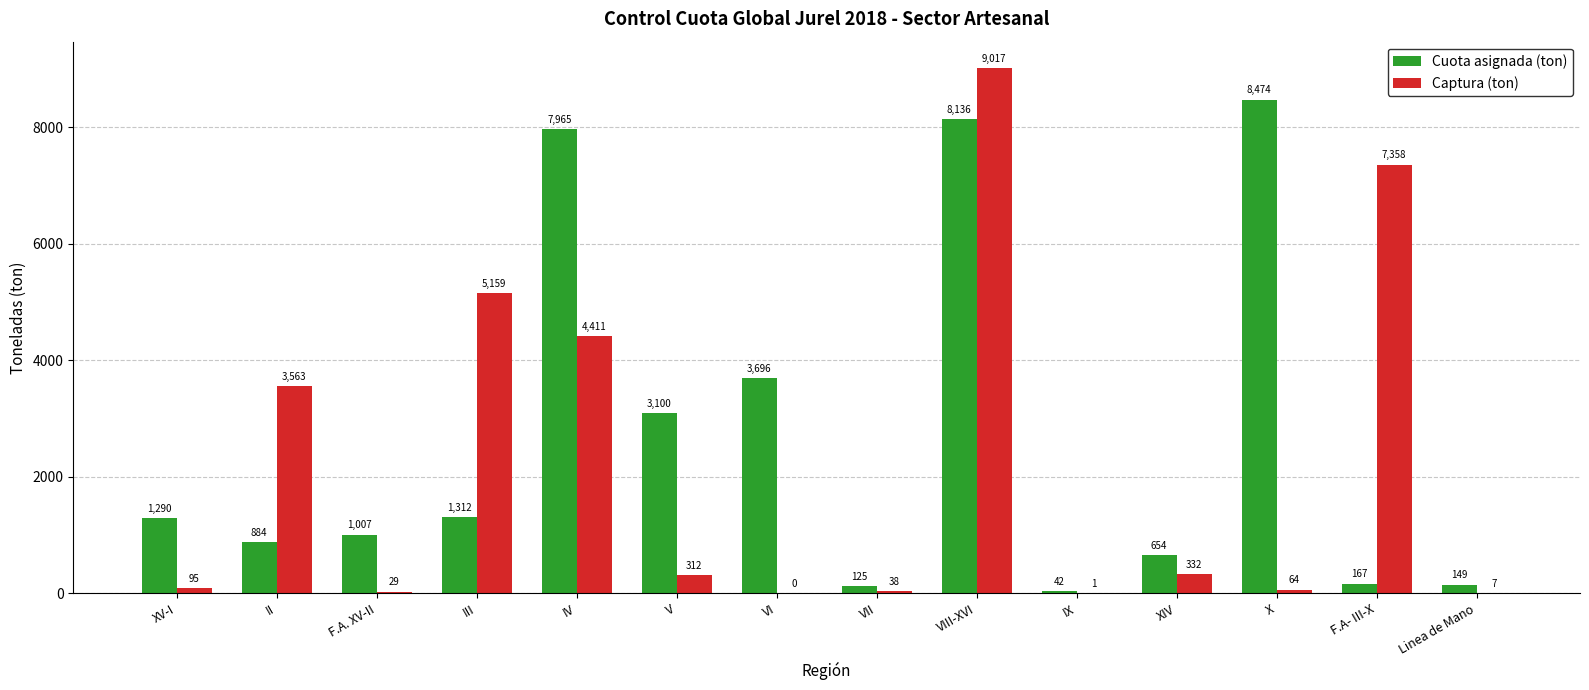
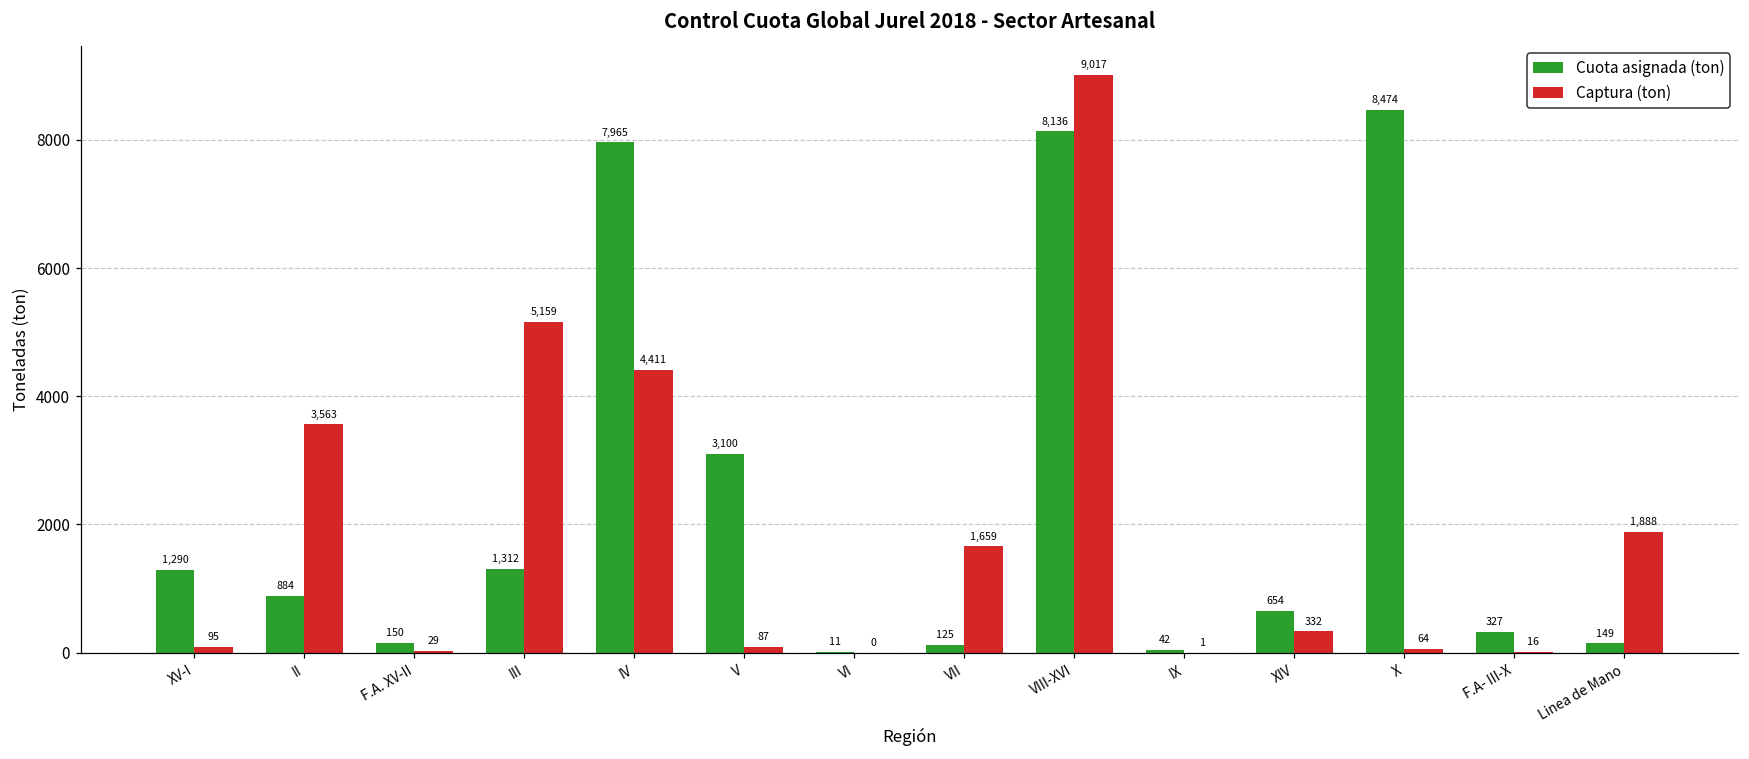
  {
    "Cuota asignada (ton)": {
      "XV-I": "1,290",
      "II": "884",
-     "F.A. XV-II": "1,007",
+     "F.A. XV-II": "150",
      "III": "1,312",
      "IV": "7,965",
      "V": "3,100",
-     "VI": "3,696",
+     "VI": "11",
      "VII": "125",
      "VIII-XVI": "8,136",
      "IX": "42",
      "XIV": "654",
      "X": "8,474",
-     "F.A- III-X": "167",
+     "F.A- III-X": "327",
      "Linea de Mano": "149"
    },
    "Captura (ton)": {
      "XV-I": "95",
      "II": "3,563",
      "F.A. XV-II": "29",
      "III": "5,159",
      "IV": "4,411",
-     "V": "312",
+     "V": "87",
      "VI": "0",
-     "VII": "38",
+     "VII": "1,659",
      "VIII-XVI": "9,017",
      "IX": "1",
      "XIV": "332",
      "X": "64",
-     "F.A- III-X": "7,358",
-     "Linea de Mano": "7"
+     "F.A- III-X": "16",
+     "Linea de Mano": "1,888"
    }
  }
